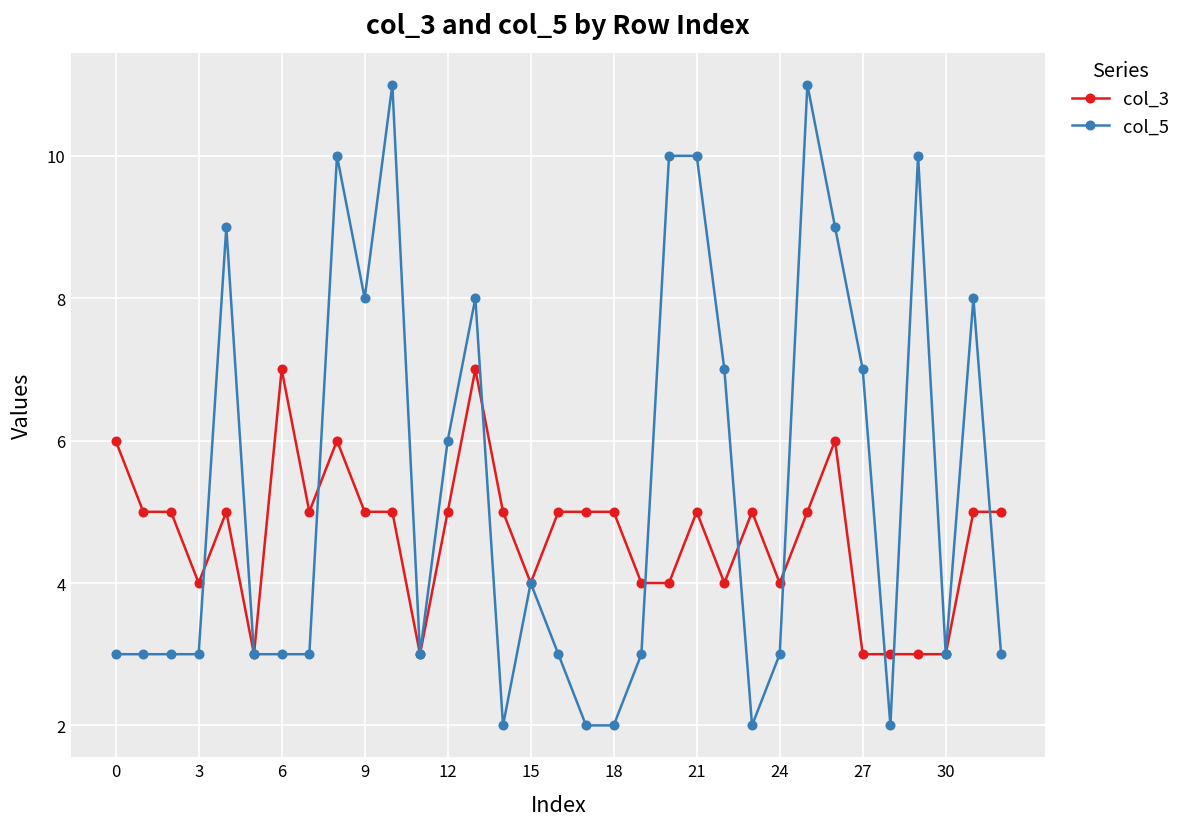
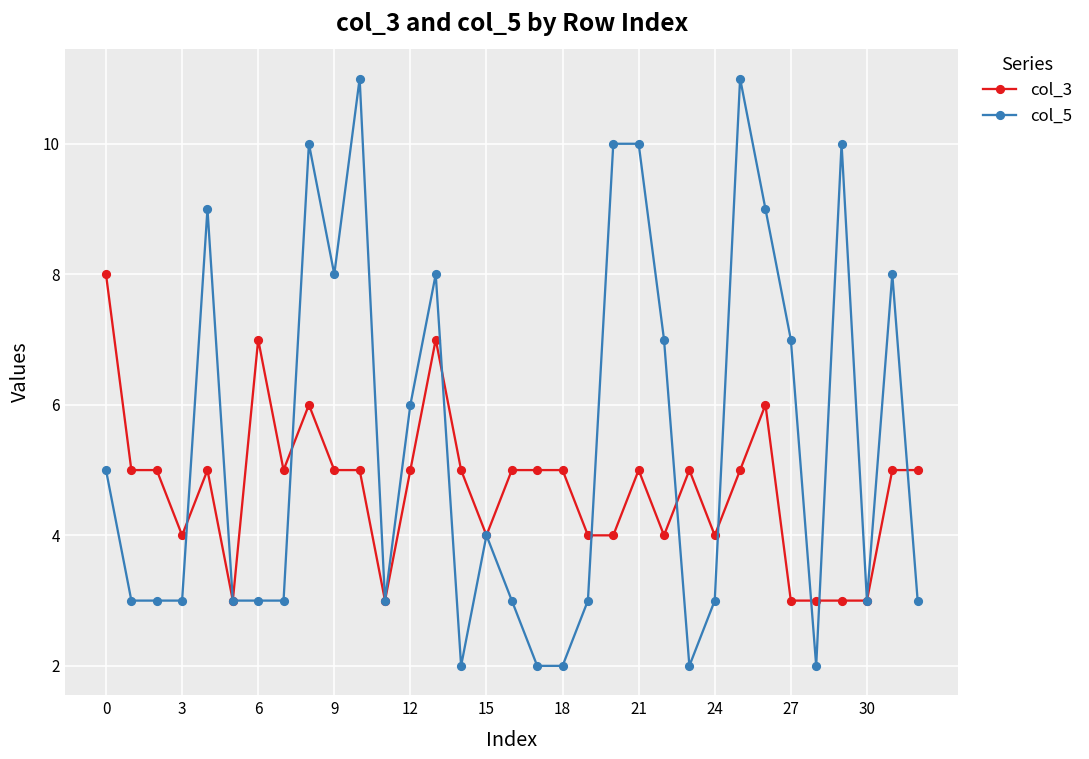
  {
    "col_3": {
-     "0": 6,
+     "0": 8,
      "3": 4,
      "6": 7,
      "9": 5,
      "12": 5,
      "18": 5,
      "21": 5,
      "24": 4,
      "27": 3
    },
    "col_5": {
-     "0": 3,
+     "0": 5,
      "3": 3,
      "6": 3,
      "9": 8,
      "12": 6,
      "18": 2,
      "21": 10,
      "24": 3,
      "27": 7
    }
  }
